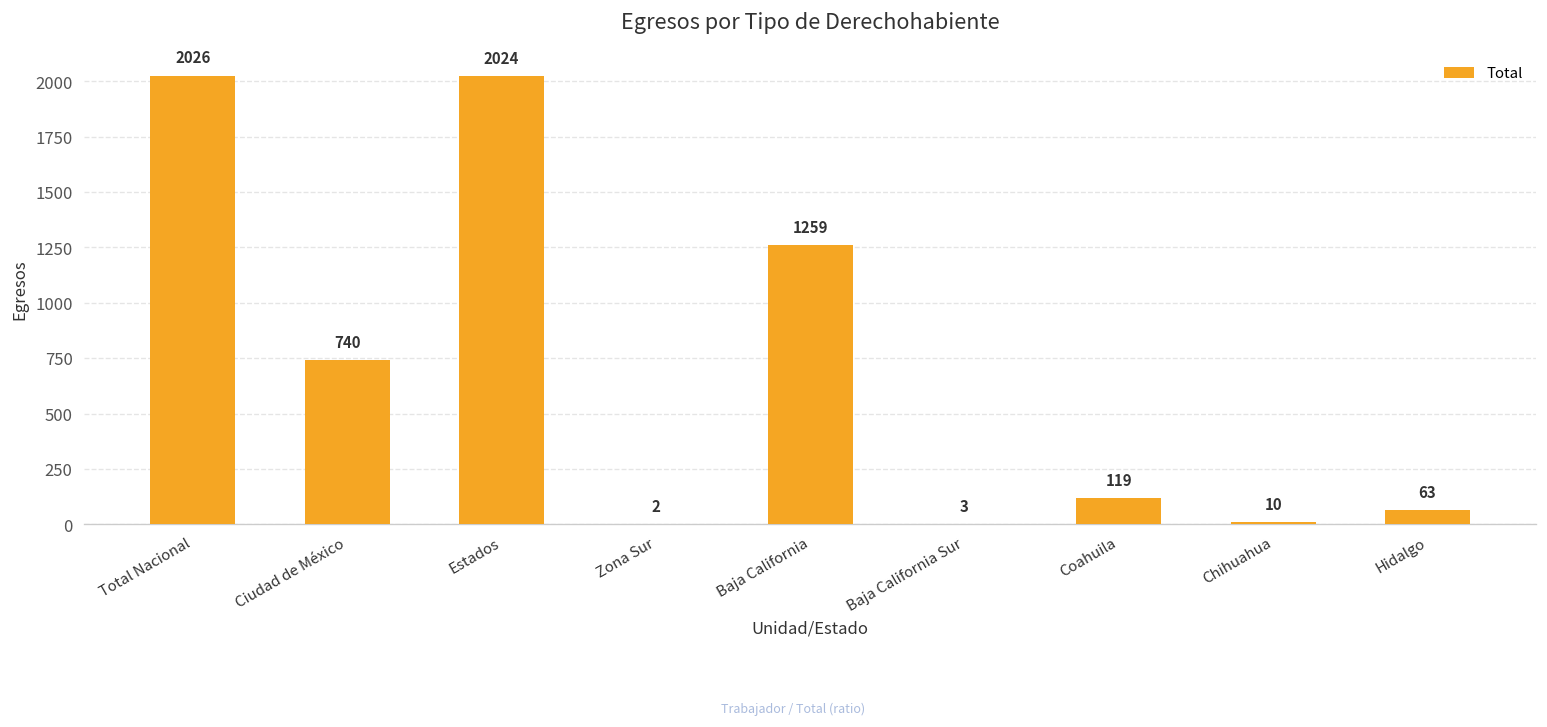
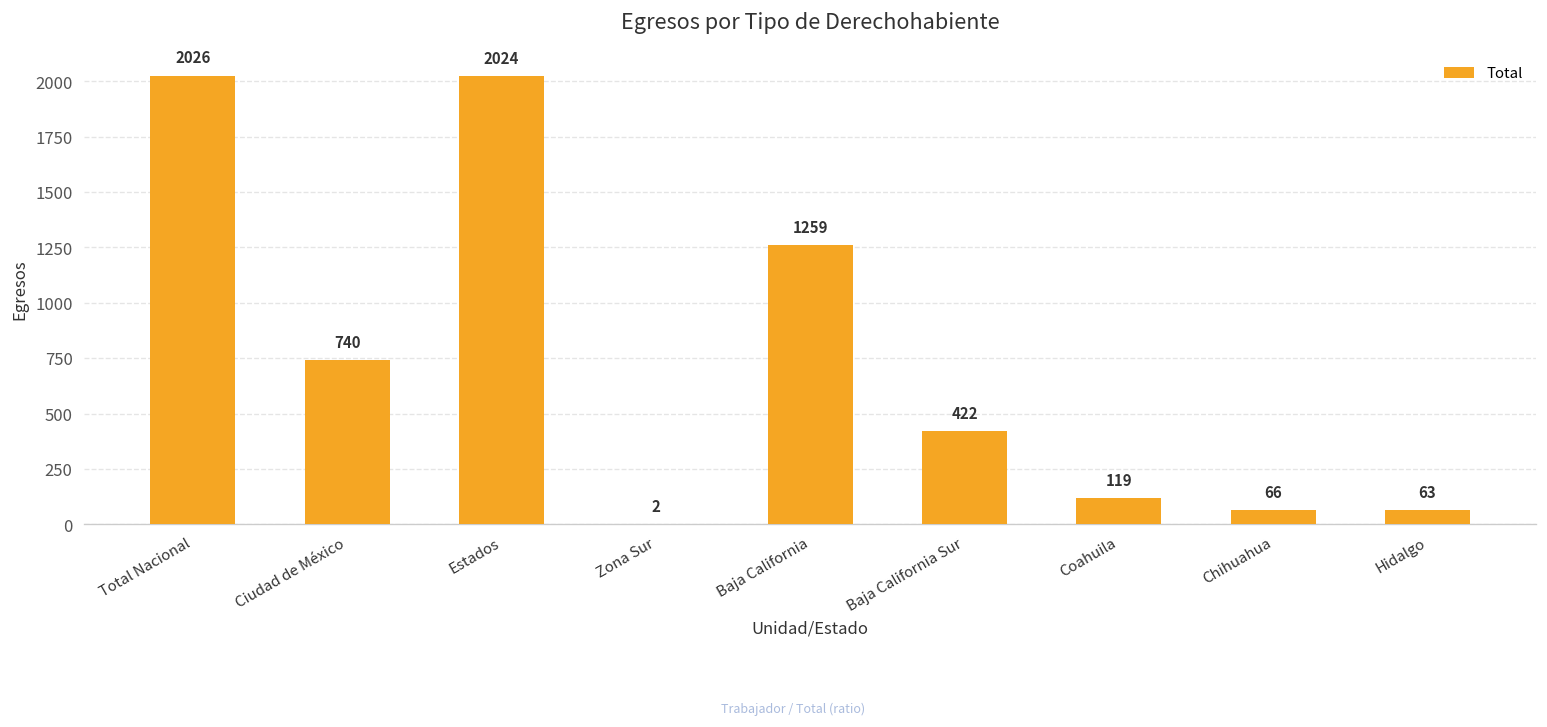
  {
    "Total Nacional": 2026,
    "Ciudad de México": 740,
    "Estados": 2024,
    "Zona Sur": 2,
    "Baja California": 1259,
-   "Baja California Sur": 3,
+   "Baja California Sur": 422,
    "Coahuila": 119,
-   "Chihuahua": 10,
+   "Chihuahua": 66,
    "Hidalgo": 63
  }
